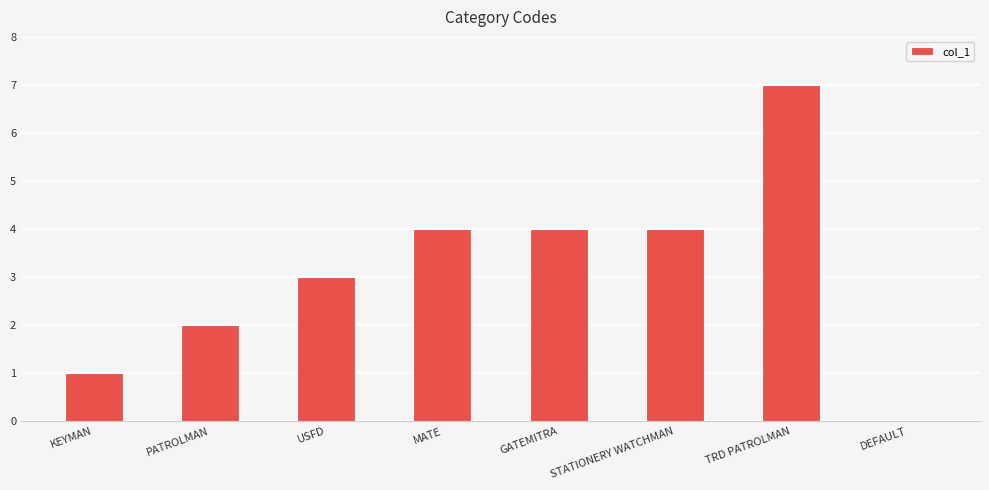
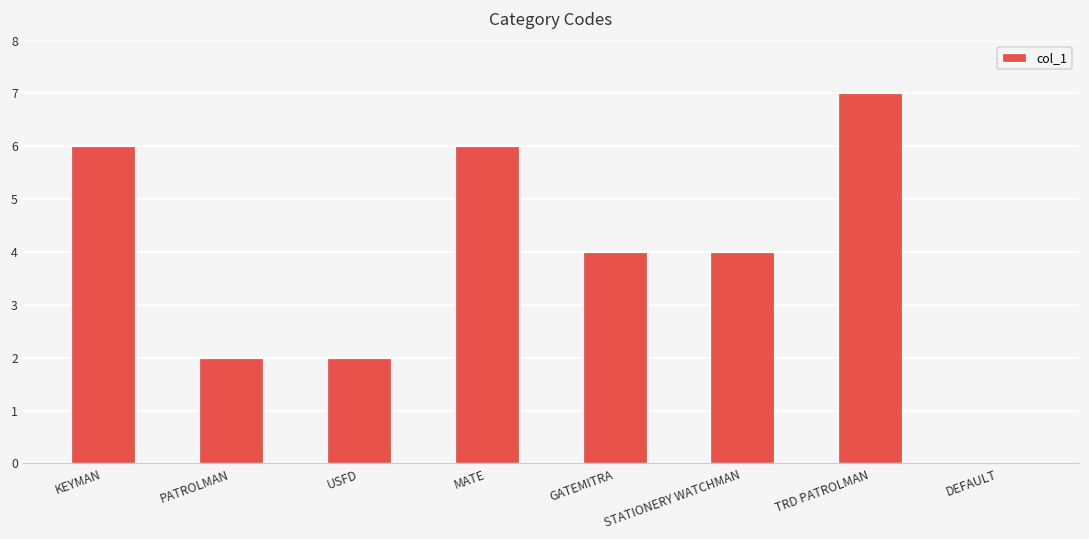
  {
-   "KEYMAN": 1,
+   "KEYMAN": 6,
    "PATROLMAN": 2,
-   "USFD": 3,
-   "MATE": 4,
+   "USFD": 2,
+   "MATE": 6,
    "GATEMITRA": 4,
    "STATIONERY WATCHMAN": 4,
    "TRD PATROLMAN": 7,
    "DEFAULT": 0
  }
